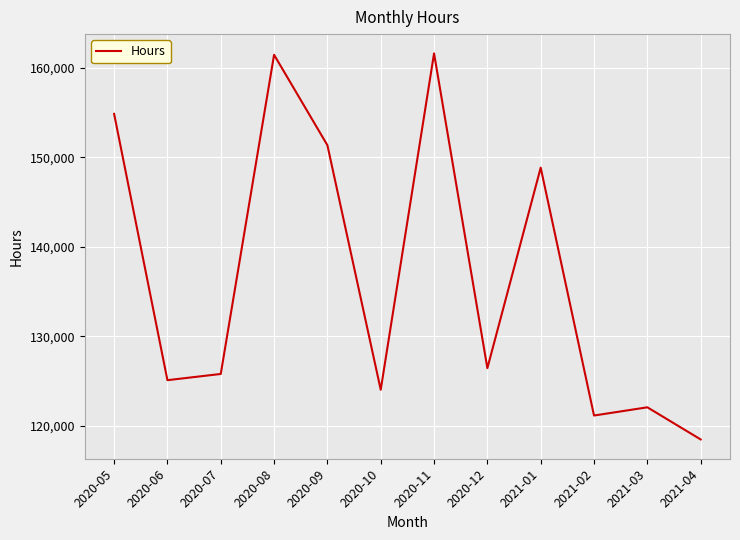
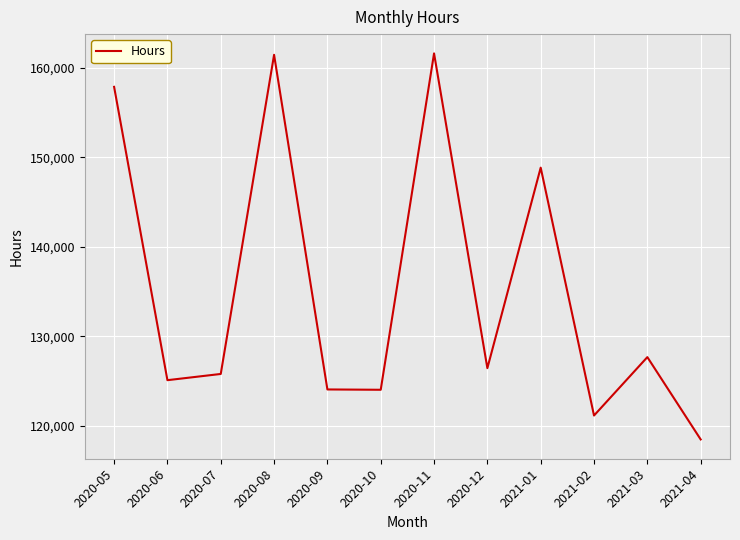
  {
-   "2020-05": "155,000",
+   "2020-05": "158,000",
    "2020-06": "125,000",
    "2020-07": "126,000",
    "2020-08": "161,000",
-   "2020-09": "151,000",
+   "2020-09": "124,000",
    "2020-10": "124,000",
    "2020-11": "162,000",
    "2020-12": "126,000",
    "2021-01": "149,000",
    "2021-02": "121,000",
-   "2021-03": "122,000",
+   "2021-03": "128,000",
    "2021-04": "119,000"
  }
